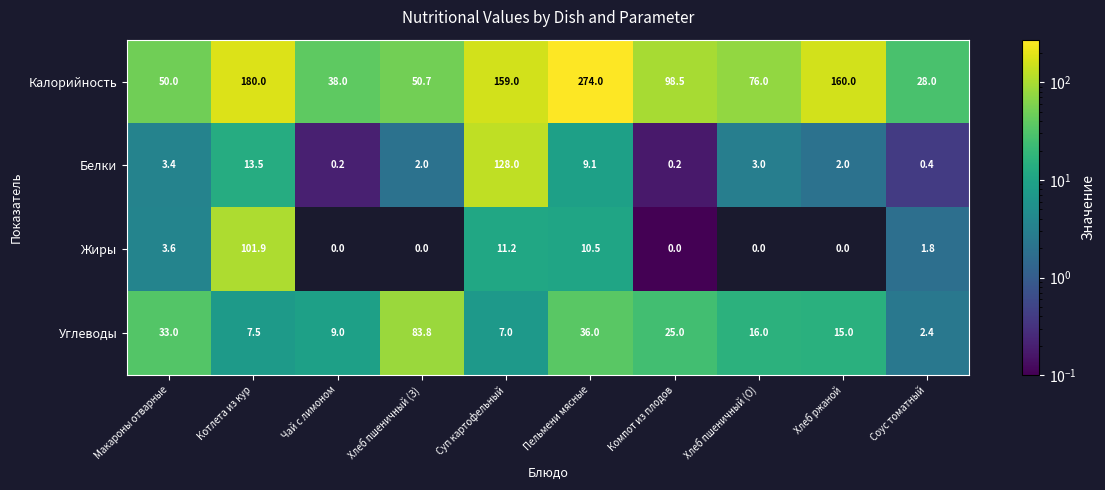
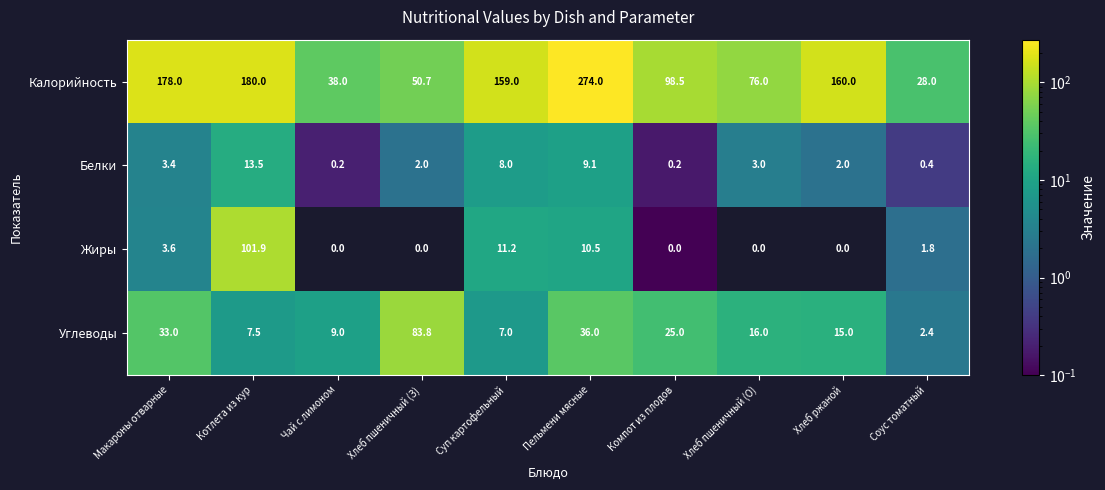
  {
    "Калорийность": {
-     "Макароны отварные": 50.0,
+     "Макароны отварные": 178.0,
      "Котлета из кур": 180.0,
      "Чай с лимоном": 38.0,
      "Хлеб пшеничный (З)": 50.7,
      "Суп картофельный": 159.0,
      "Пельмени мясные": 274.0,
      "Компот из плодов": 98.5,
      "Хлеб пшеничный (О)": 76.0,
      "Хлеб ржаной": 160.0,
      "Соус томатный": 28.0
    },
    "Белки": {
      "Макароны отварные": 3.4,
      "Котлета из кур": 13.5,
      "Чай с лимоном": 0.2,
      "Хлеб пшеничный (З)": 2.0,
-     "Суп картофельный": 128.0,
+     "Суп картофельный": 8.0,
      "Пельмени мясные": 9.1,
      "Компот из плодов": 0.2,
      "Хлеб пшеничный (О)": 3.0,
      "Хлеб ржаной": 2.0,
      "Соус томатный": 0.4
    },
    "Жиры": {
      "Макароны отварные": 3.6,
      "Котлета из кур": 101.9,
      "Чай с лимоном": 0.0,
      "Хлеб пшеничный (З)": 0.0,
      "Суп картофельный": 11.2,
      "Пельмени мясные": 10.5,
      "Компот из плодов": 0.0,
      "Хлеб пшеничный (О)": 0.0,
      "Хлеб ржаной": 0.0,
      "Соус томатный": 1.8
    },
    "Углеводы": {
      "Макароны отварные": 33.0,
      "Котлета из кур": 7.5,
      "Чай с лимоном": 9.0,
      "Хлеб пшеничный (З)": 83.8,
      "Суп картофельный": 7.0,
      "Пельмени мясные": 36.0,
      "Компот из плодов": 25.0,
      "Хлеб пшеничный (О)": 16.0,
      "Хлеб ржаной": 15.0,
      "Соус томатный": 2.4
    }
  }
